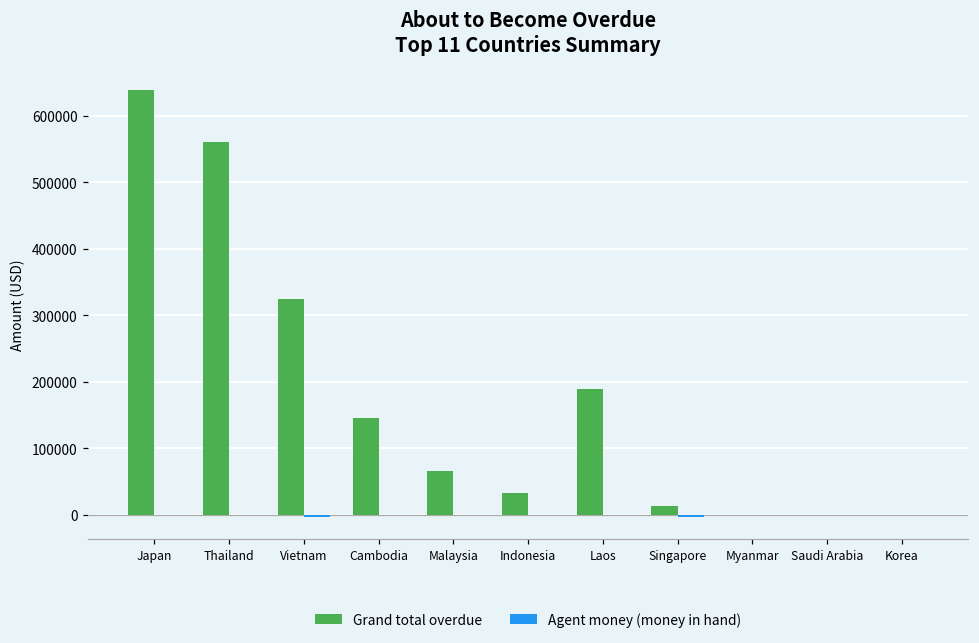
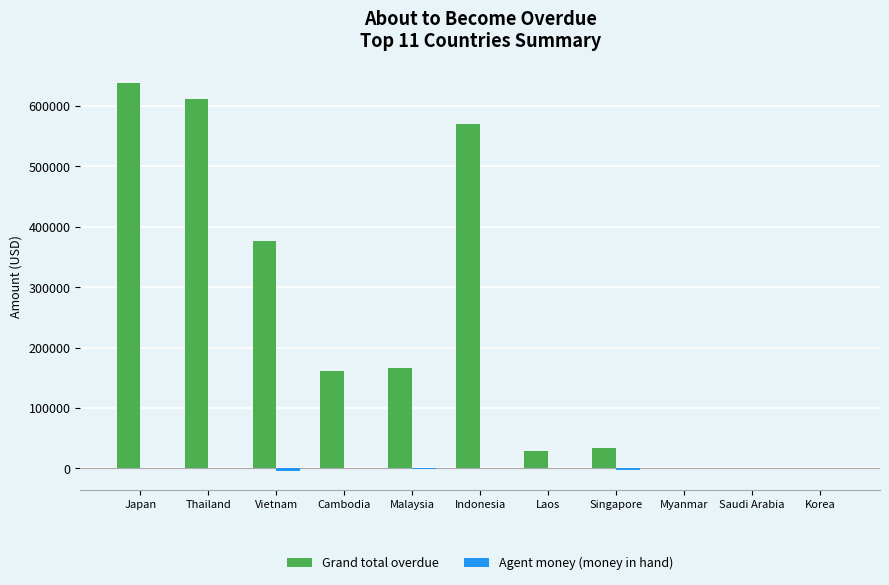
  {
    "Grand total overdue": {
      "Japan": 640000,
-     "Thailand": 560000,
-     "Vietnam": 330000,
-     "Cambodia": 150000,
-     "Malaysia": 70000,
-     "Indonesia": 30000,
-     "Laos": 190000,
-     "Singapore": 10000,
+     "Thailand": 610000,
+     "Vietnam": 380000,
+     "Cambodia": 160000,
+     "Malaysia": 170000,
+     "Indonesia": 570000,
+     "Laos": 30000,
+     "Singapore": 30000,
      "Myanmar": 0,
      "Saudi Arabia": 0,
      "Korea": 0
    },
    "Agent money (money in hand)": {
      "Japan": 0,
      "Thailand": 0,
      "Cambodia": 0,
      "Indonesia": 0,
      "Laos": 0,
      "Myanmar": 0,
      "Saudi Arabia": 0,
      "Korea": 0
    }
  }
